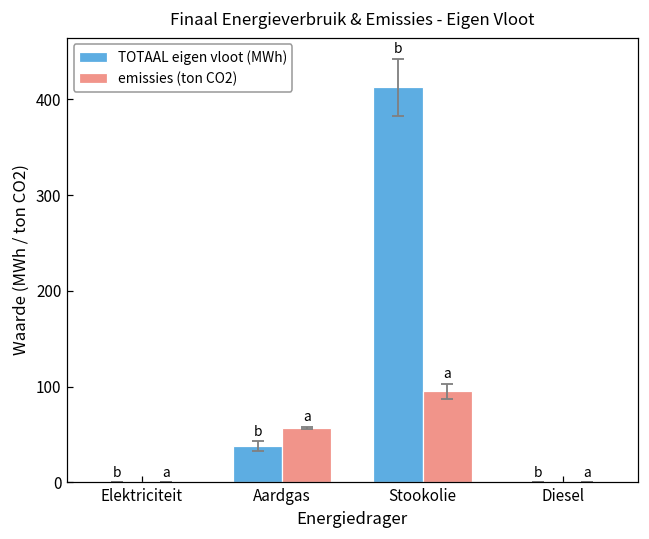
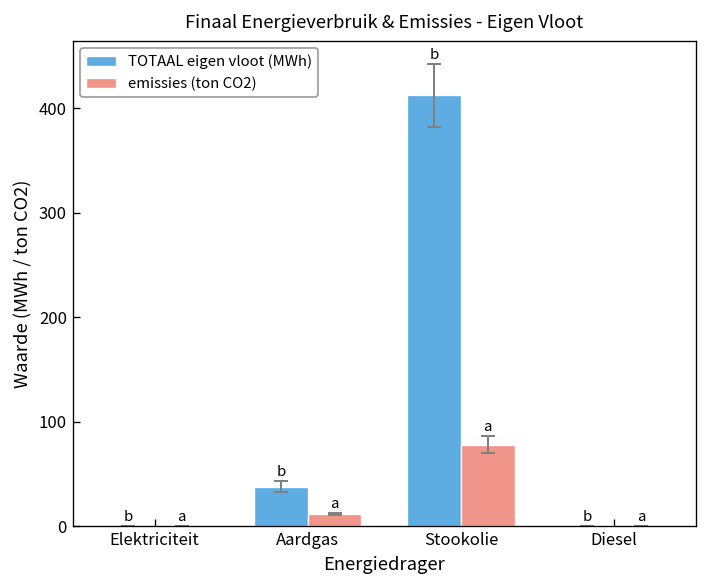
  {
    "TOTAAL eigen vloot (MWh)": {
      "Elektriciteit": 0,
      "Aardgas": 40,
      "Stookolie": 410,
      "Diesel": 0
    },
    "emissies (ton CO2)": {
      "Elektriciteit": 0,
-     "Aardgas": 60,
-     "Stookolie": 100,
+     "Aardgas": 10,
+     "Stookolie": 80,
      "Diesel": 0
    }
  }
